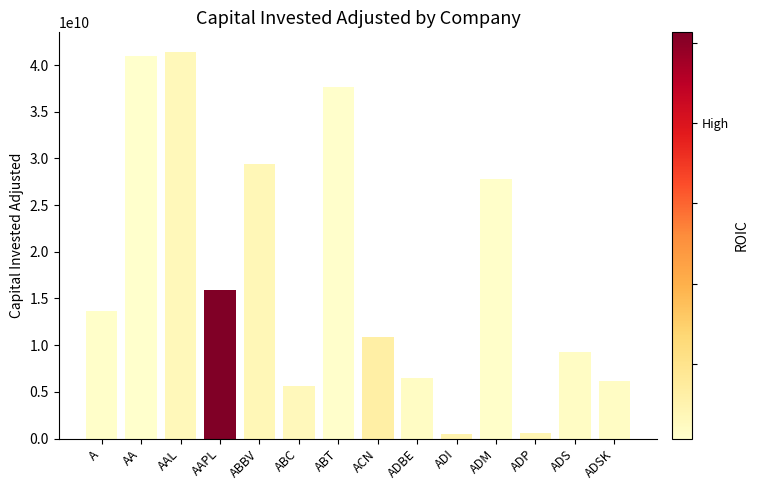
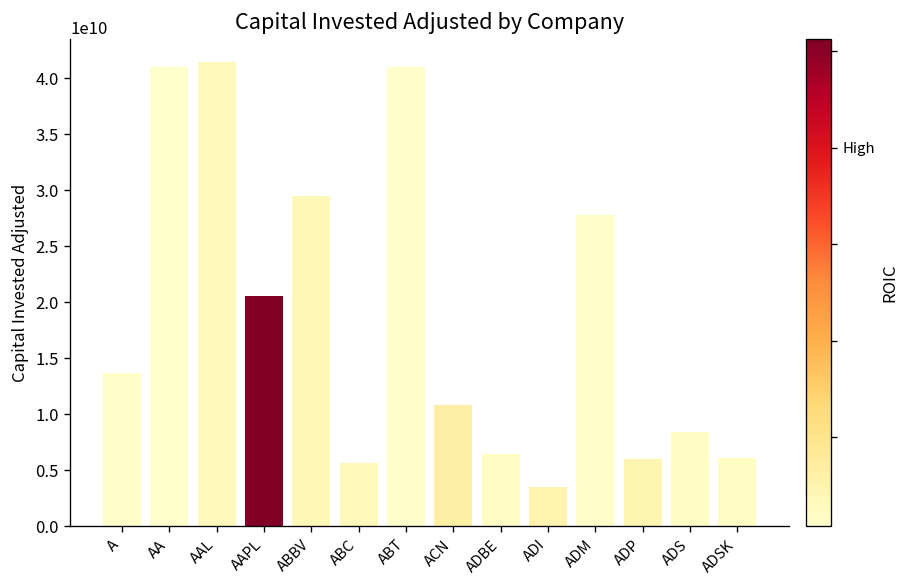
  {
    "A": 14000000000,
    "AA": 41000000000,
    "AAL": 41000000000,
-   "AAPL": 16000000000,
+   "AAPL": 21000000000,
    "ABBV": 29000000000,
    "ABC": 6000000000,
-   "ABT": 38000000000,
+   "ABT": 41000000000,
    "ACN": 11000000000,
    "ADBE": 6000000000,
-   "ADI": 1000000000,
+   "ADI": 4000000000,
    "ADM": 28000000000,
-   "ADP": 1000000000,
-   "ADS": 9000000000,
+   "ADP": 6000000000,
+   "ADS": 8000000000,
    "ADSK": 6000000000
  }
